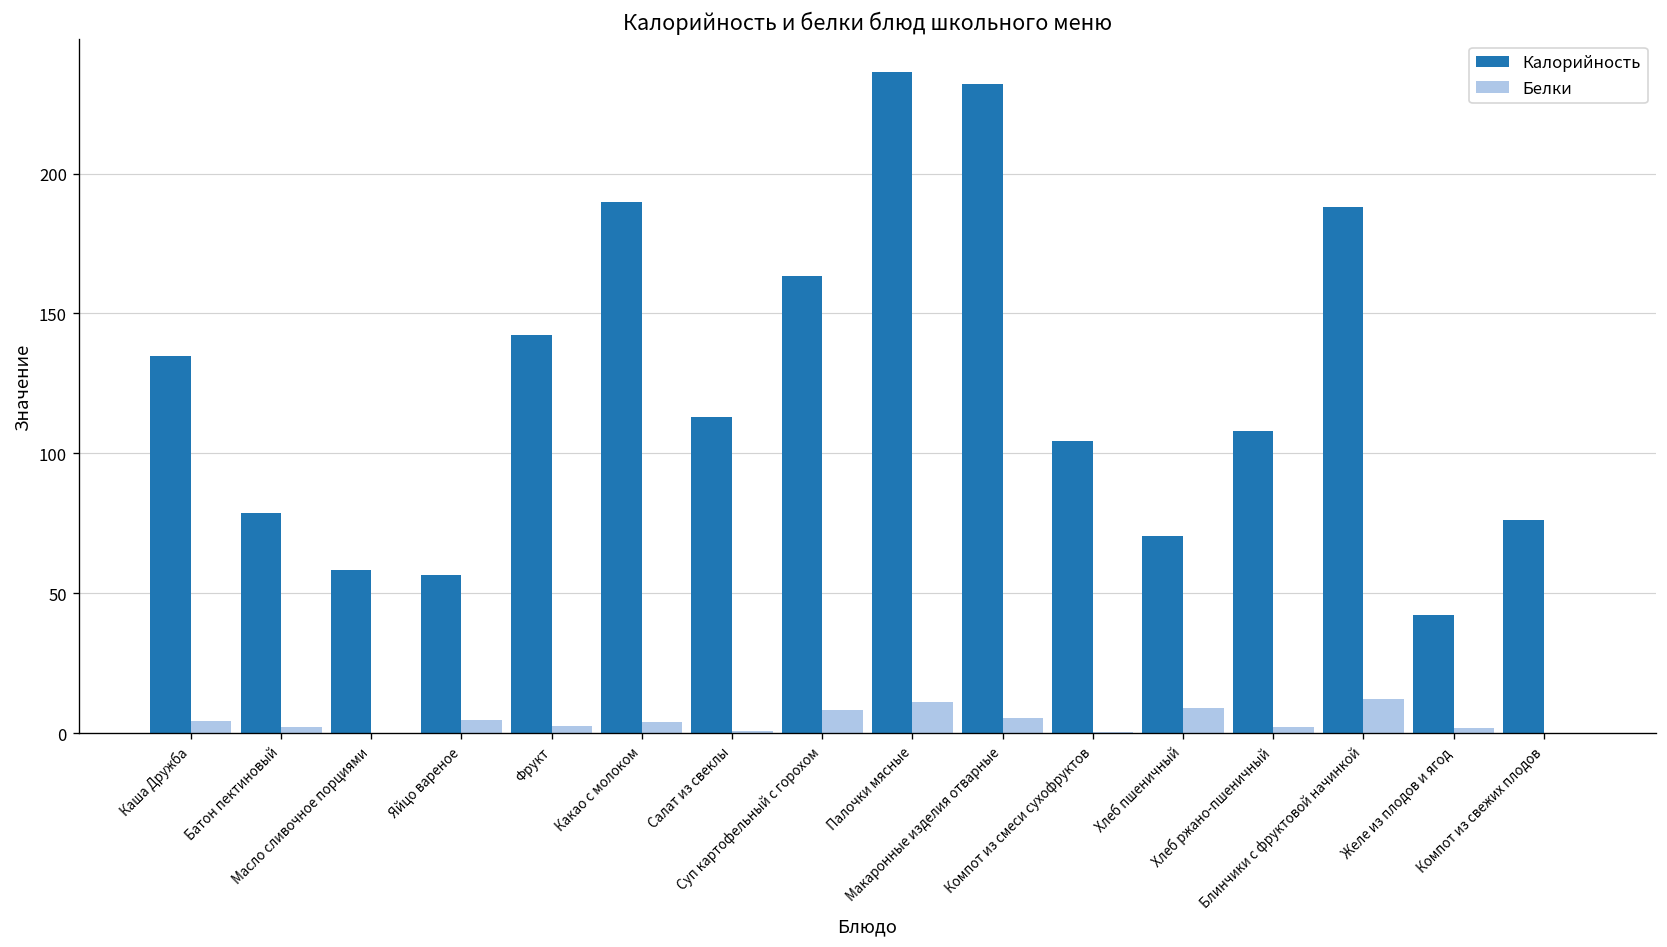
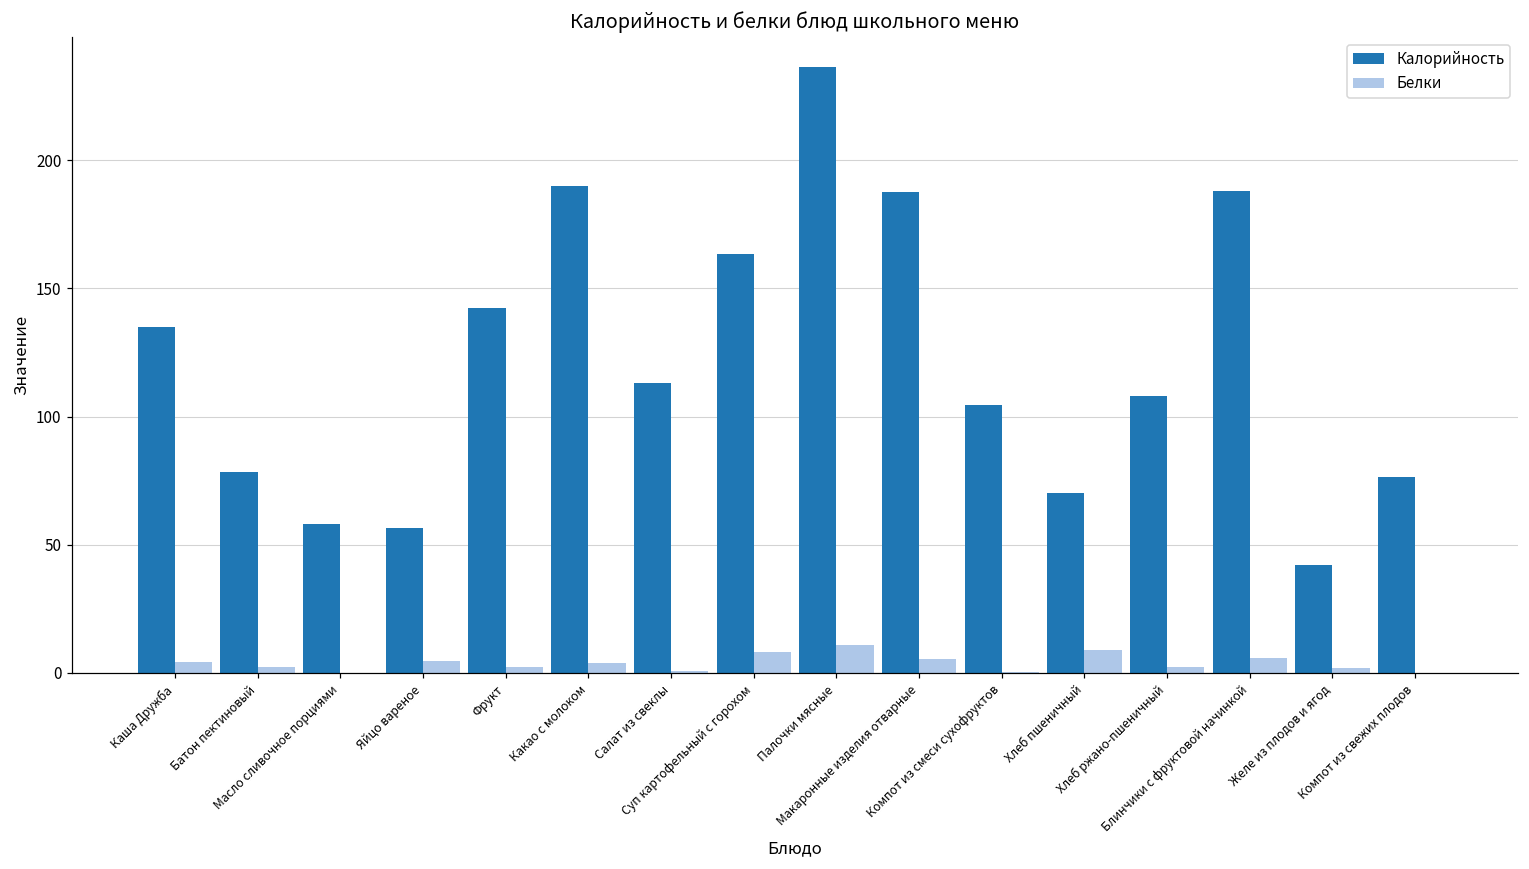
  {
    "Калорийность": {
      "Каша Дружба": 135,
      "Батон пектиновый": 79,
      "Масло сливочное порциями": 58,
      "Яйцо вареное": 56,
      "Фрукт": 142,
      "Какао с молоком": 190,
      "Салат из свеклы": 113,
      "Суп картофельный с горохом": 163,
      "Палочки мясные": 236,
-     "Макаронные изделия отварные": 232,
+     "Макаронные изделия отварные": 188,
      "Компот из смеси сухофруктов": 104,
      "Хлеб пшеничный": 70,
      "Хлеб ржано-пшеничный": 108,
      "Блинчики с фруктовой начинкой": 188,
      "Желе из плодов и ягод": 42,
      "Компот из свежих плодов": 76
    },
    "Белки": {
      "Каша Дружба": 4,
      "Батон пектиновый": 2,
      "Яйцо вареное": 5,
      "Фрукт": 2,
      "Какао с молоком": 4,
      "Суп картофельный с горохом": 8,
      "Палочки мясные": 11,
      "Макаронные изделия отварные": 5,
      "Хлеб пшеничный": 9,
      "Хлеб ржано-пшеничный": 2,
-     "Блинчики с фруктовой начинкой": 12,
+     "Блинчики с фруктовой начинкой": 6,
      "Желе из плодов и ягод": 2
    }
  }
